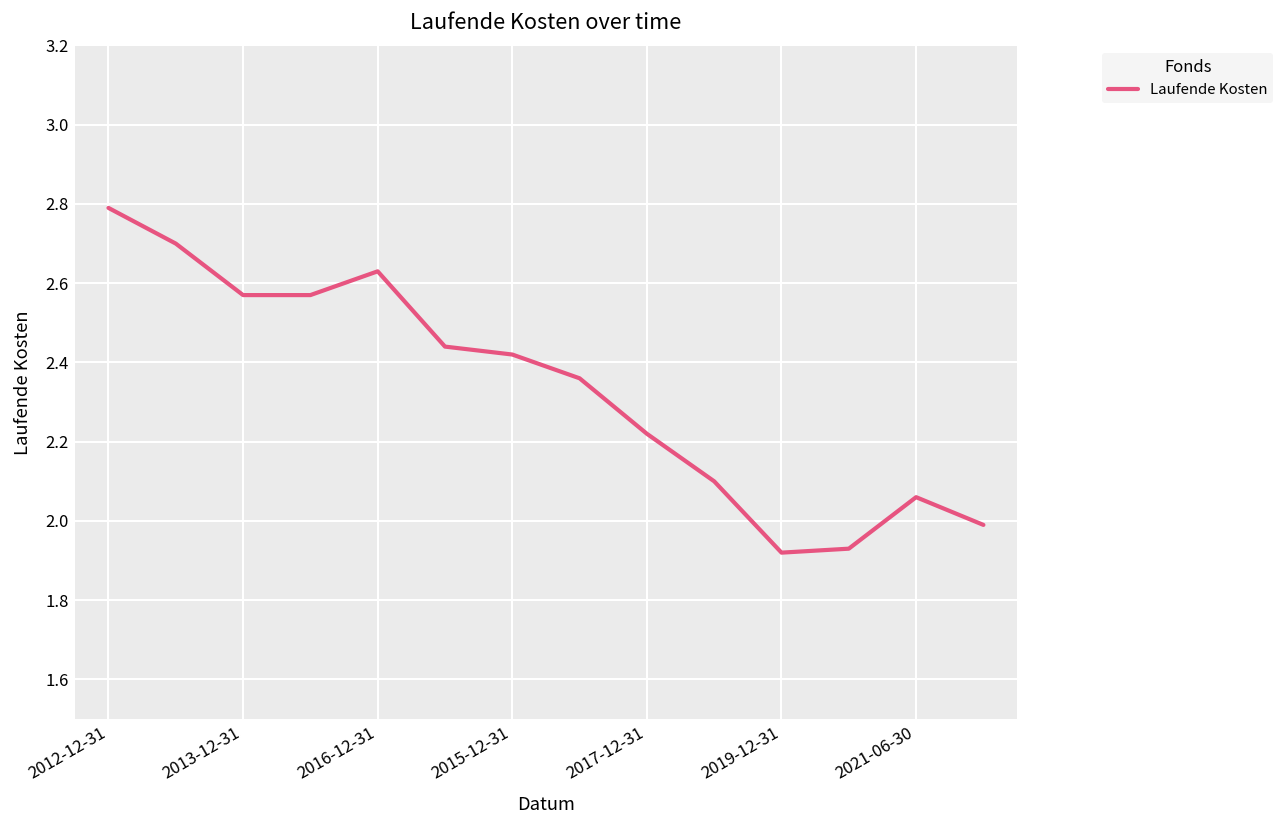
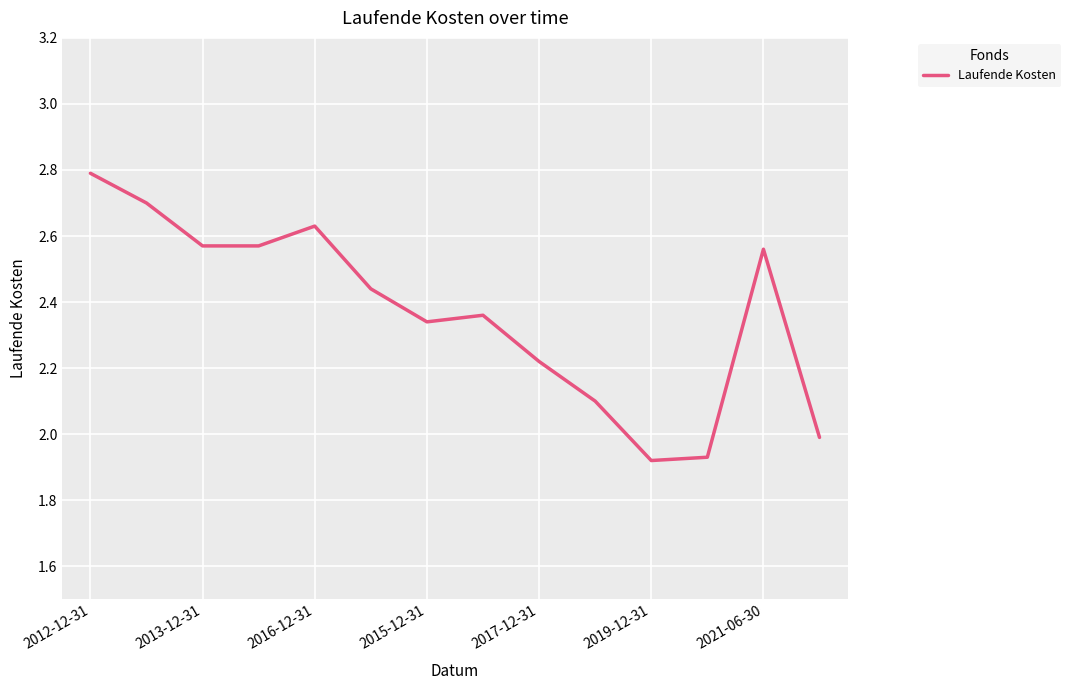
  {
    "2012-12-31": 2.79,
    "2013-12-31": 2.57,
    "2016-12-31": 2.63,
-   "2015-12-31": 2.42,
+   "2015-12-31": 2.34,
    "2017-12-31": 2.22,
    "2019-12-31": 1.92,
-   "2021-06-30": 2.06
+   "2021-06-30": 2.56
  }
